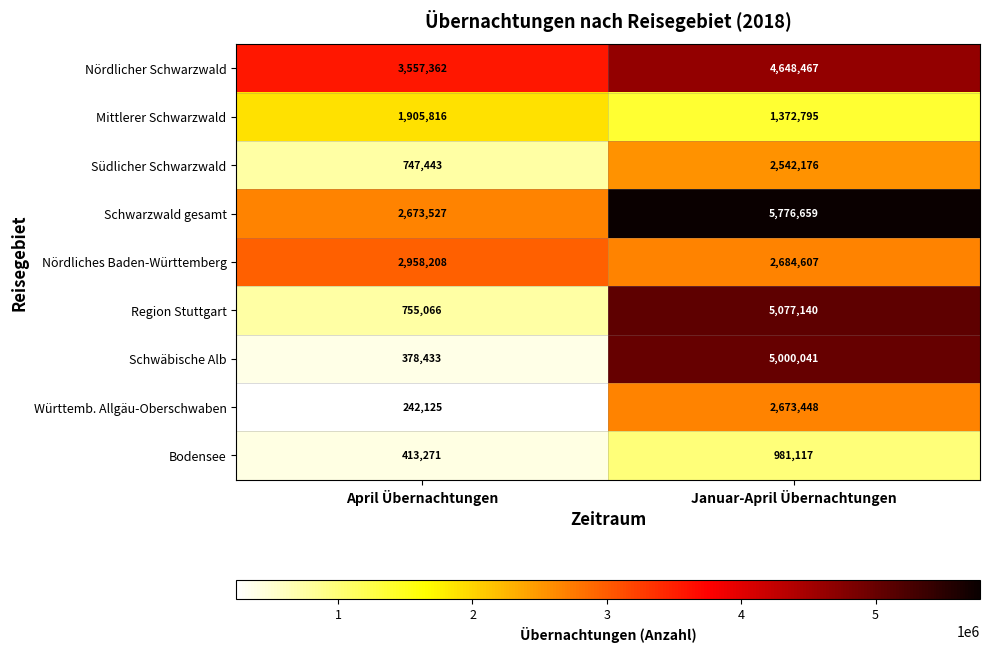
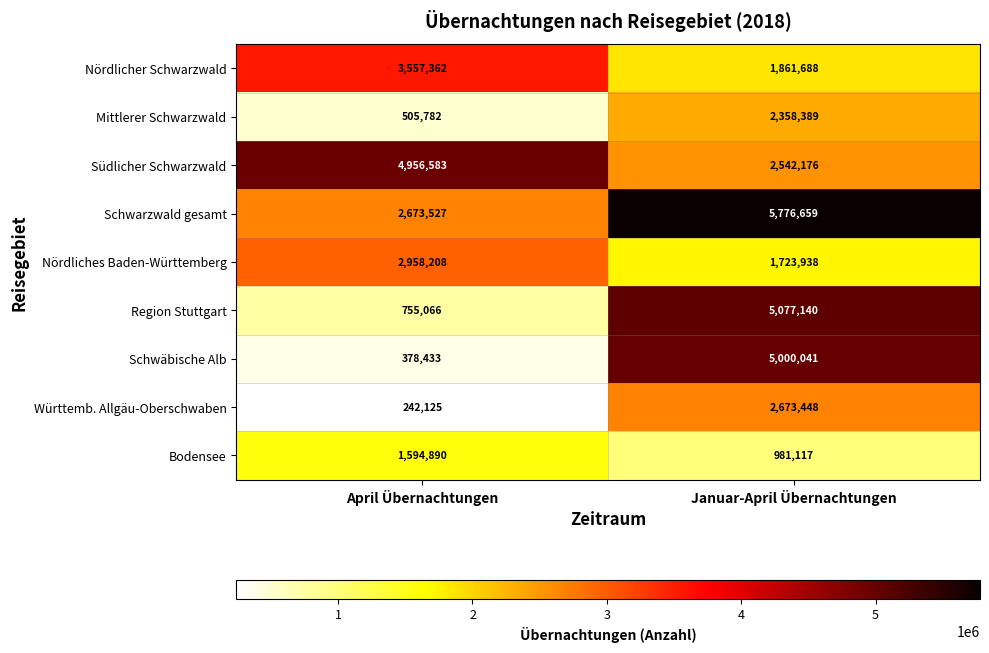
  {
    "Nördlicher Schwarzwald": {
      "April Übernachtungen": "3,557,362",
-     "Januar-April Übernachtungen": "4,648,467"
+     "Januar-April Übernachtungen": "1,861,688"
    },
    "Mittlerer Schwarzwald": {
-     "April Übernachtungen": "1,905,816",
-     "Januar-April Übernachtungen": "1,372,795"
+     "April Übernachtungen": "505,782",
+     "Januar-April Übernachtungen": "2,358,389"
    },
    "Südlicher Schwarzwald": {
-     "April Übernachtungen": "747,443",
+     "April Übernachtungen": "4,956,583",
      "Januar-April Übernachtungen": "2,542,176"
    },
    "Schwarzwald gesamt": {
      "April Übernachtungen": "2,673,527",
      "Januar-April Übernachtungen": "5,776,659"
    },
    "Nördliches Baden-Württemberg": {
      "April Übernachtungen": "2,958,208",
-     "Januar-April Übernachtungen": "2,684,607"
+     "Januar-April Übernachtungen": "1,723,938"
    },
    "Region Stuttgart": {
      "April Übernachtungen": "755,066",
      "Januar-April Übernachtungen": "5,077,140"
    },
    "Schwäbische Alb": {
      "April Übernachtungen": "378,433",
      "Januar-April Übernachtungen": "5,000,041"
    },
    "Württemb. Allgäu-Oberschwaben": {
      "April Übernachtungen": "242,125",
      "Januar-April Übernachtungen": "2,673,448"
    },
    "Bodensee": {
-     "April Übernachtungen": "413,271",
+     "April Übernachtungen": "1,594,890",
      "Januar-April Übernachtungen": "981,117"
    }
  }
